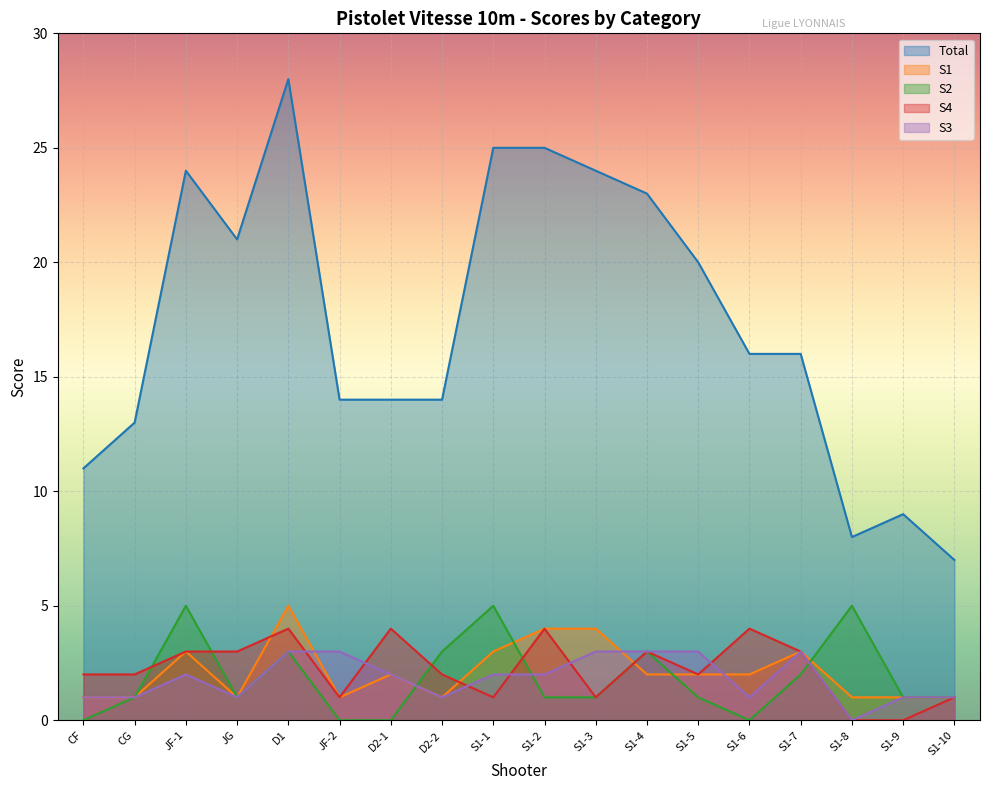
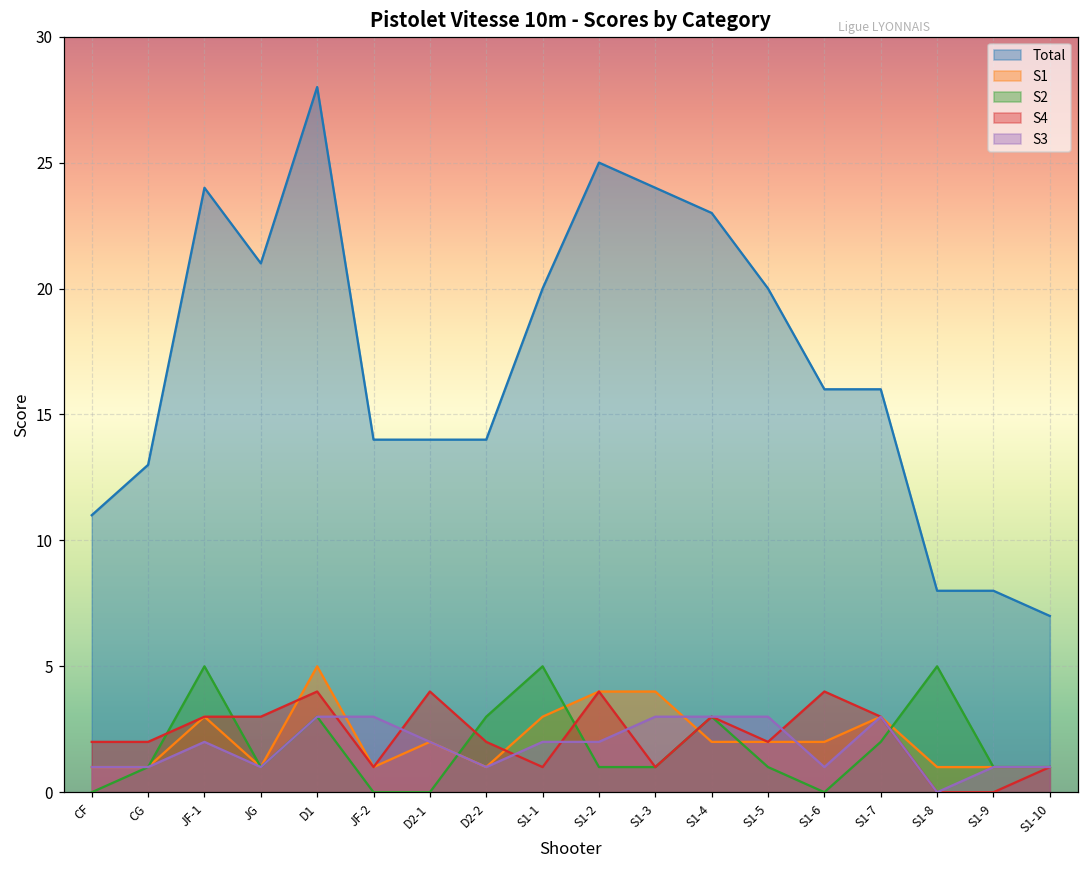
  {
    "Total": {
      "CF": 11,
      "CG": 13,
      "JF-1": 24,
      "JG": 21,
      "D1": 28,
      "JF-2": 14,
      "D2-1": 14,
      "D2-2": 14,
-     "S1-1": 25,
+     "S1-1": 20,
      "S1-2": 25,
      "S1-3": 24,
      "S1-4": 23,
      "S1-5": 20,
      "S1-6": 16,
      "S1-7": 16,
      "S1-8": 8,
-     "S1-9": 9,
+     "S1-9": 8,
      "S1-10": 7
    },
    "S2": {
      "CF": 0,
      "JF-1": 5,
      "JF-2": 0,
      "D2-1": 0,
      "D2-2": 3,
      "S1-1": 5,
      "S1-2": 1,
      "S1-5": 1,
      "S1-6": 0,
      "S1-7": 2,
      "S1-8": 5
    },
    "S3": {
      "JF-1": 2,
      "JF-2": 3,
      "S1-1": 2,
      "S1-2": 2,
      "S1-3": 3,
      "S1-5": 3,
      "S1-6": 1
    }
  }
